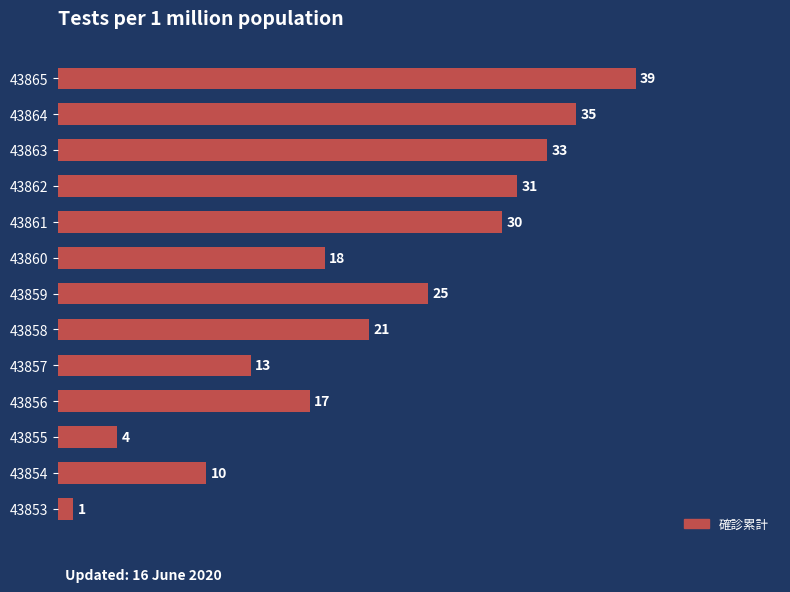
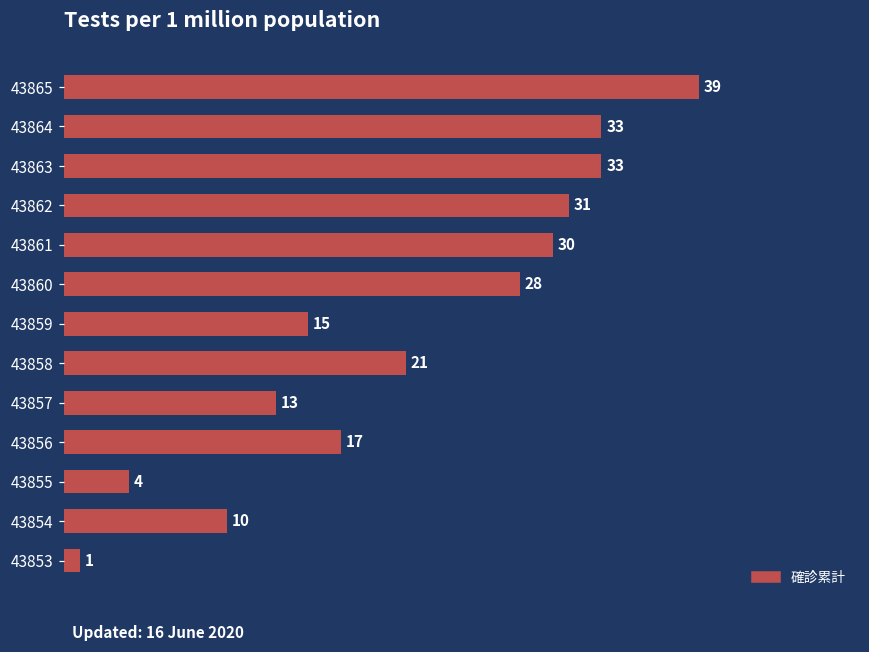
  {
    "43865": 39,
-   "43864": 35,
+   "43864": 33,
    "43863": 33,
    "43862": 31,
    "43861": 30,
-   "43860": 18,
-   "43859": 25,
+   "43860": 28,
+   "43859": 15,
    "43858": 21,
    "43857": 13,
    "43856": 17,
    "43855": 4,
    "43854": 10,
    "43853": 1
  }
